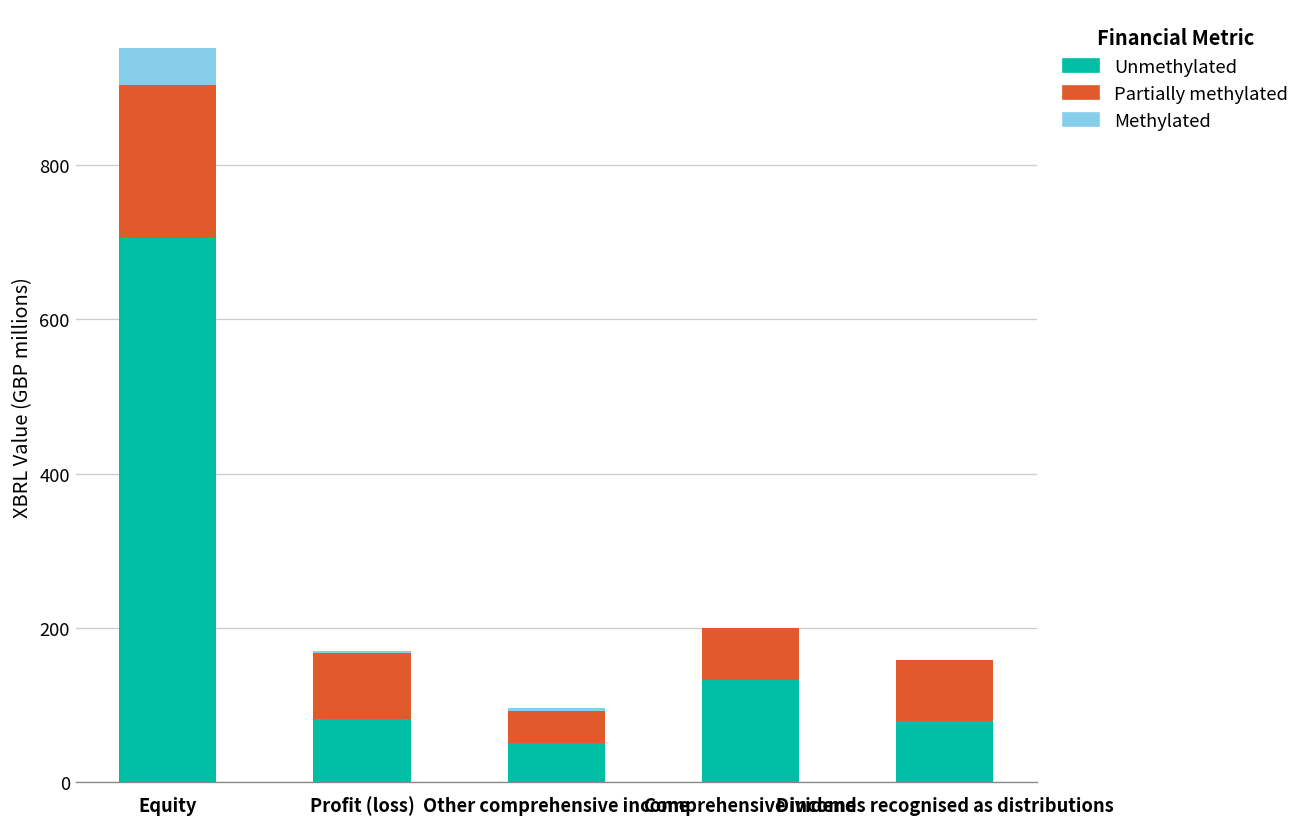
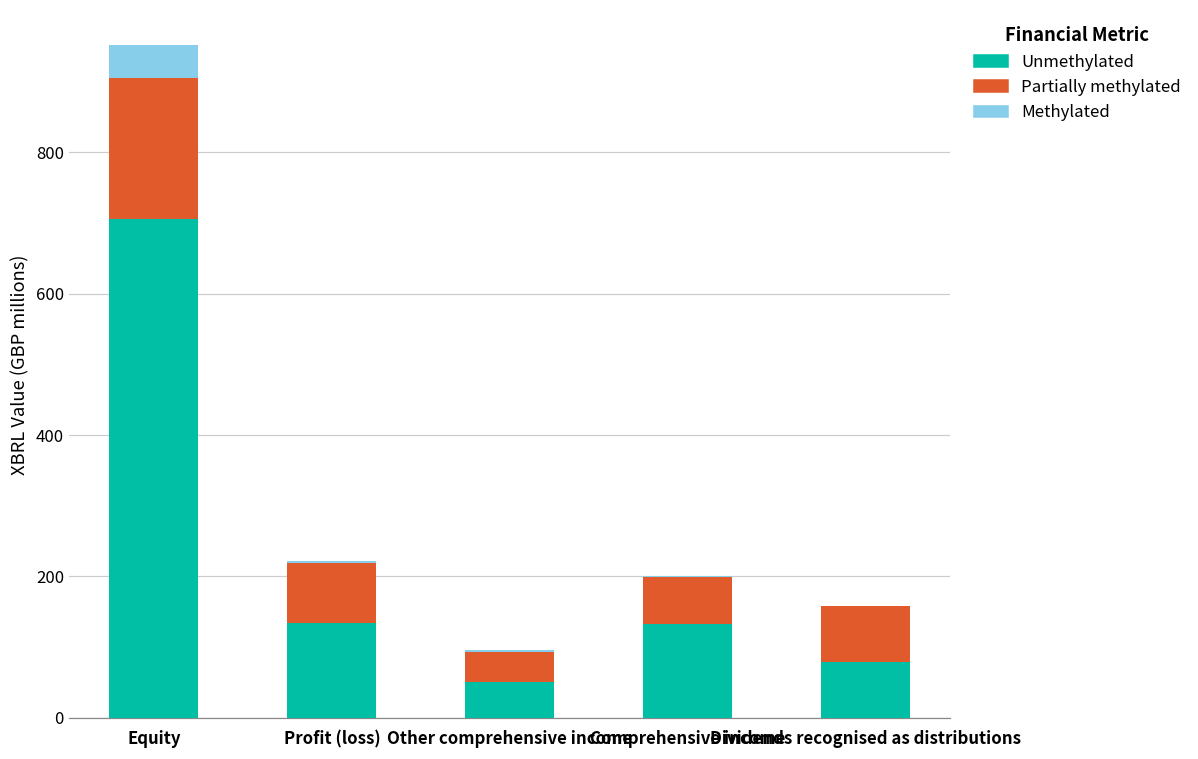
  {
    "Unmethylated": {
      "Equity": 710,
-     "Profit (loss)": 80
+     "Profit (loss)": 130
    },
    "Partially methylated": {
      "Equity": 200,
      "Profit (loss)": 90
    },
    "Methylated": {
      "Equity": 50
    }
  }
